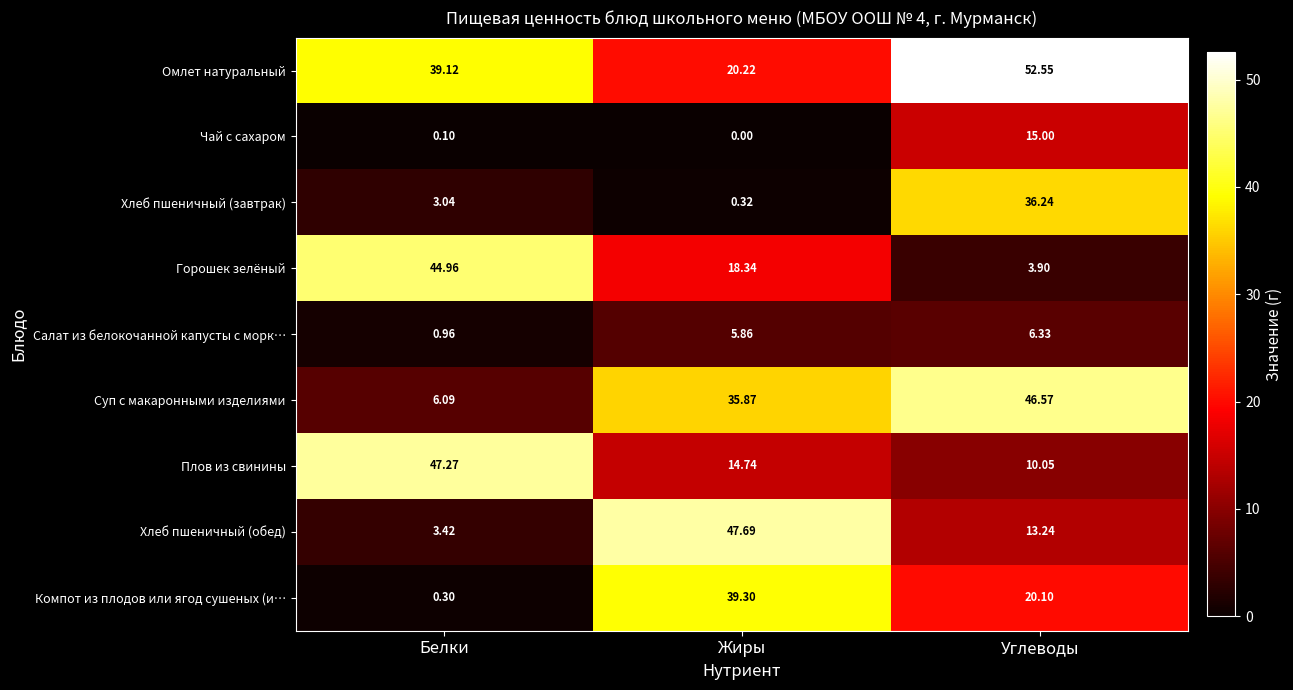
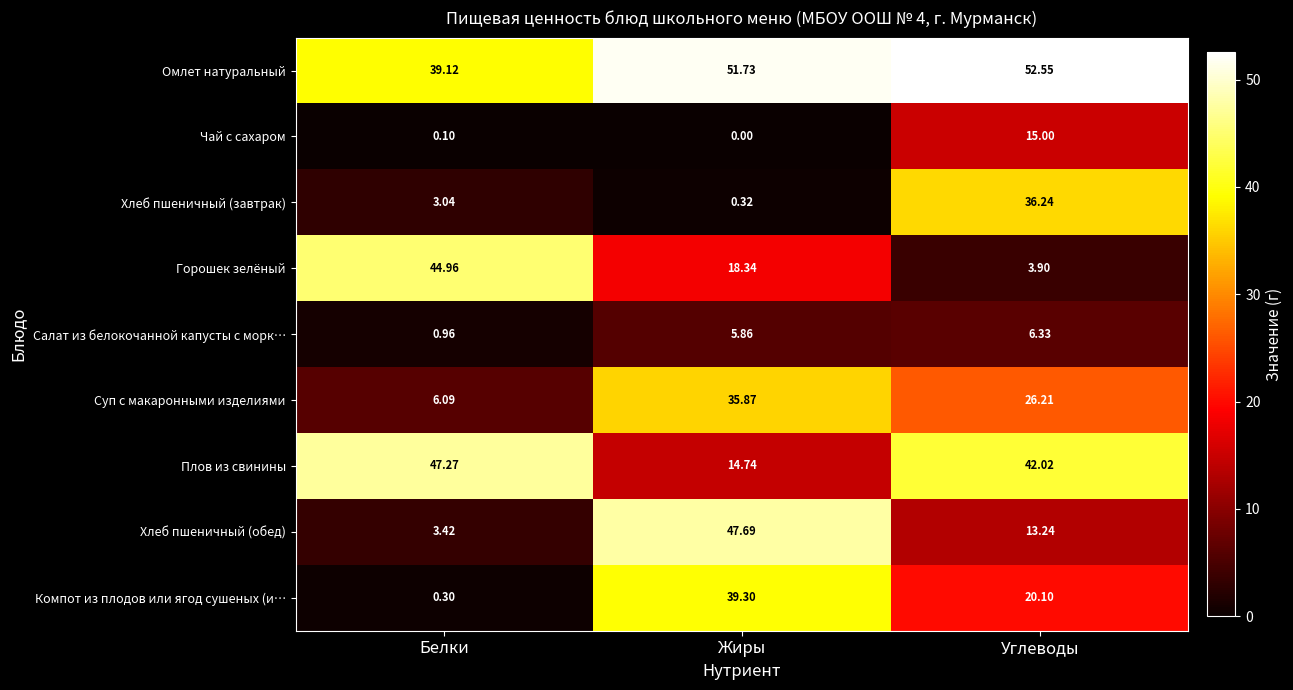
  {
    "Омлет натуральный": {
      "Белки": 39.12,
-     "Жиры": 20.22,
+     "Жиры": 51.73,
      "Углеводы": 52.55
    },
    "Чай с сахаром": {
      "Белки": 0.10,
      "Жиры": 0.00,
      "Углеводы": 15.00
    },
    "Хлеб пшеничный (завтрак)": {
      "Белки": 3.04,
      "Жиры": 0.32,
      "Углеводы": 36.24
    },
    "Горошек зелёный": {
      "Белки": 44.96,
      "Жиры": 18.34,
      "Углеводы": 3.90
    },
    "Салат из белокочанной капусты с морк…": {
      "Белки": 0.96,
      "Жиры": 5.86,
      "Углеводы": 6.33
    },
    "Суп с макаронными изделиями": {
      "Белки": 6.09,
      "Жиры": 35.87,
-     "Углеводы": 46.57
+     "Углеводы": 26.21
    },
    "Плов из свинины": {
      "Белки": 47.27,
      "Жиры": 14.74,
-     "Углеводы": 10.05
+     "Углеводы": 42.02
    },
    "Хлеб пшеничный (обед)": {
      "Белки": 3.42,
      "Жиры": 47.69,
      "Углеводы": 13.24
    },
    "Компот из плодов или ягод сушеных (и…": {
      "Белки": 0.30,
      "Жиры": 39.30,
      "Углеводы": 20.10
    }
  }
